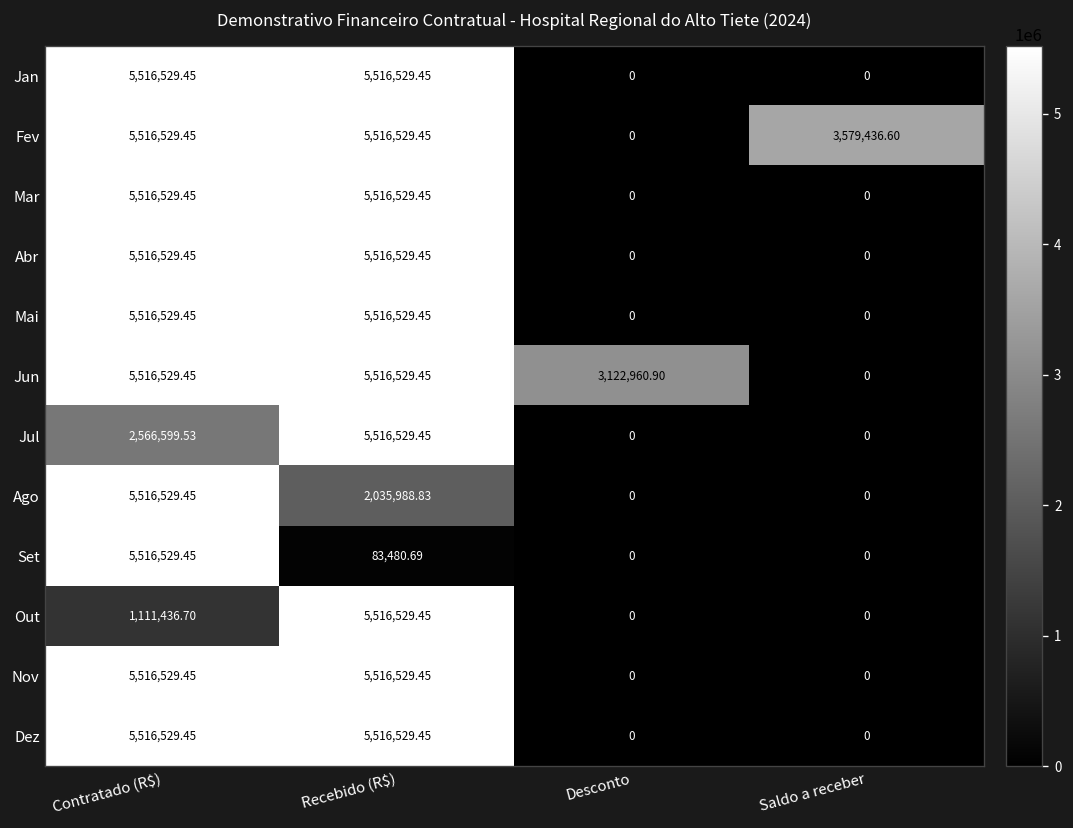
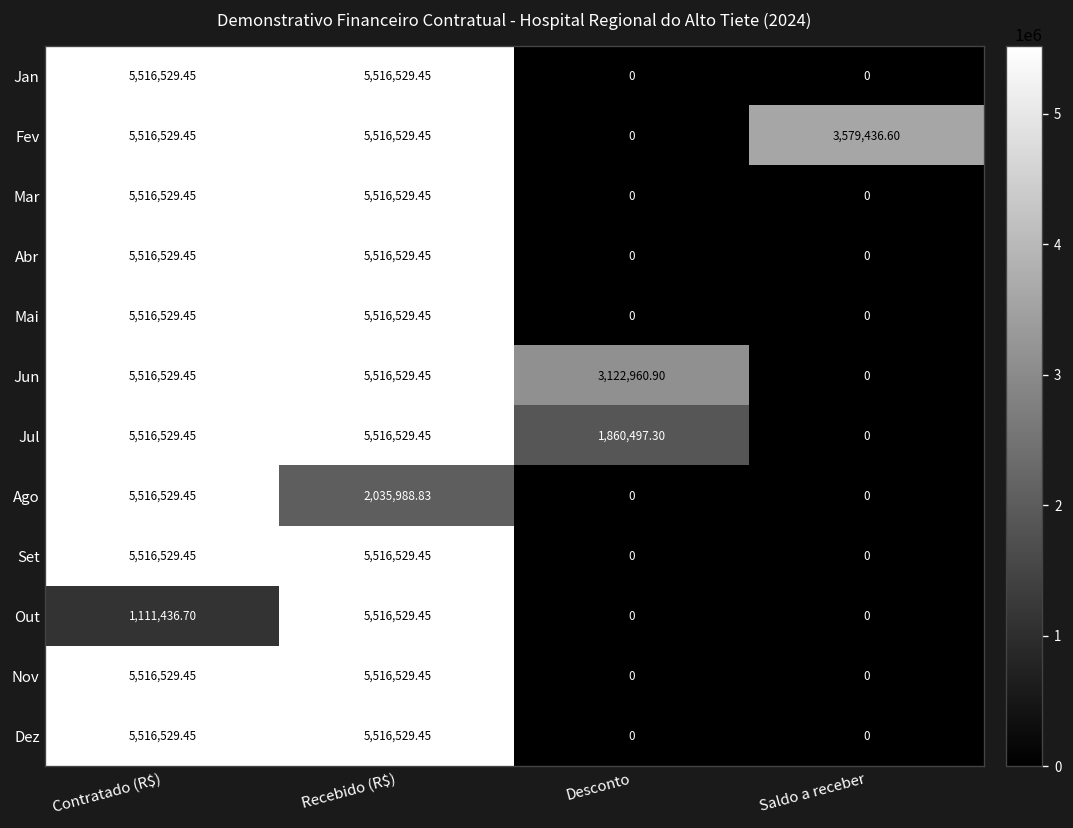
  {
    "Jan": {
      "Contratado (R$)": "5,516,529.45",
      "Recebido (R$)": "5,516,529.45",
      "Desconto": "0",
      "Saldo a receber": "0"
    },
    "Fev": {
      "Contratado (R$)": "5,516,529.45",
      "Recebido (R$)": "5,516,529.45",
      "Desconto": "0",
      "Saldo a receber": "3,579,436.60"
    },
    "Mar": {
      "Contratado (R$)": "5,516,529.45",
      "Recebido (R$)": "5,516,529.45",
      "Desconto": "0",
      "Saldo a receber": "0"
    },
    "Abr": {
      "Contratado (R$)": "5,516,529.45",
      "Recebido (R$)": "5,516,529.45",
      "Desconto": "0",
      "Saldo a receber": "0"
    },
    "Mai": {
      "Contratado (R$)": "5,516,529.45",
      "Recebido (R$)": "5,516,529.45",
      "Desconto": "0",
      "Saldo a receber": "0"
    },
    "Jun": {
      "Contratado (R$)": "5,516,529.45",
      "Recebido (R$)": "5,516,529.45",
      "Desconto": "3,122,960.90",
      "Saldo a receber": "0"
    },
    "Jul": {
-     "Contratado (R$)": "2,566,599.53",
+     "Contratado (R$)": "5,516,529.45",
      "Recebido (R$)": "5,516,529.45",
-     "Desconto": "0",
+     "Desconto": "1,860,497.30",
      "Saldo a receber": "0"
    },
    "Ago": {
      "Contratado (R$)": "5,516,529.45",
      "Recebido (R$)": "2,035,988.83",
      "Desconto": "0",
      "Saldo a receber": "0"
    },
    "Set": {
      "Contratado (R$)": "5,516,529.45",
-     "Recebido (R$)": "83,480.69",
+     "Recebido (R$)": "5,516,529.45",
      "Desconto": "0",
      "Saldo a receber": "0"
    },
    "Out": {
      "Contratado (R$)": "1,111,436.70",
      "Recebido (R$)": "5,516,529.45",
      "Desconto": "0",
      "Saldo a receber": "0"
    },
    "Nov": {
      "Contratado (R$)": "5,516,529.45",
      "Recebido (R$)": "5,516,529.45",
      "Desconto": "0",
      "Saldo a receber": "0"
    },
    "Dez": {
      "Contratado (R$)": "5,516,529.45",
      "Recebido (R$)": "5,516,529.45",
      "Desconto": "0",
      "Saldo a receber": "0"
    }
  }
